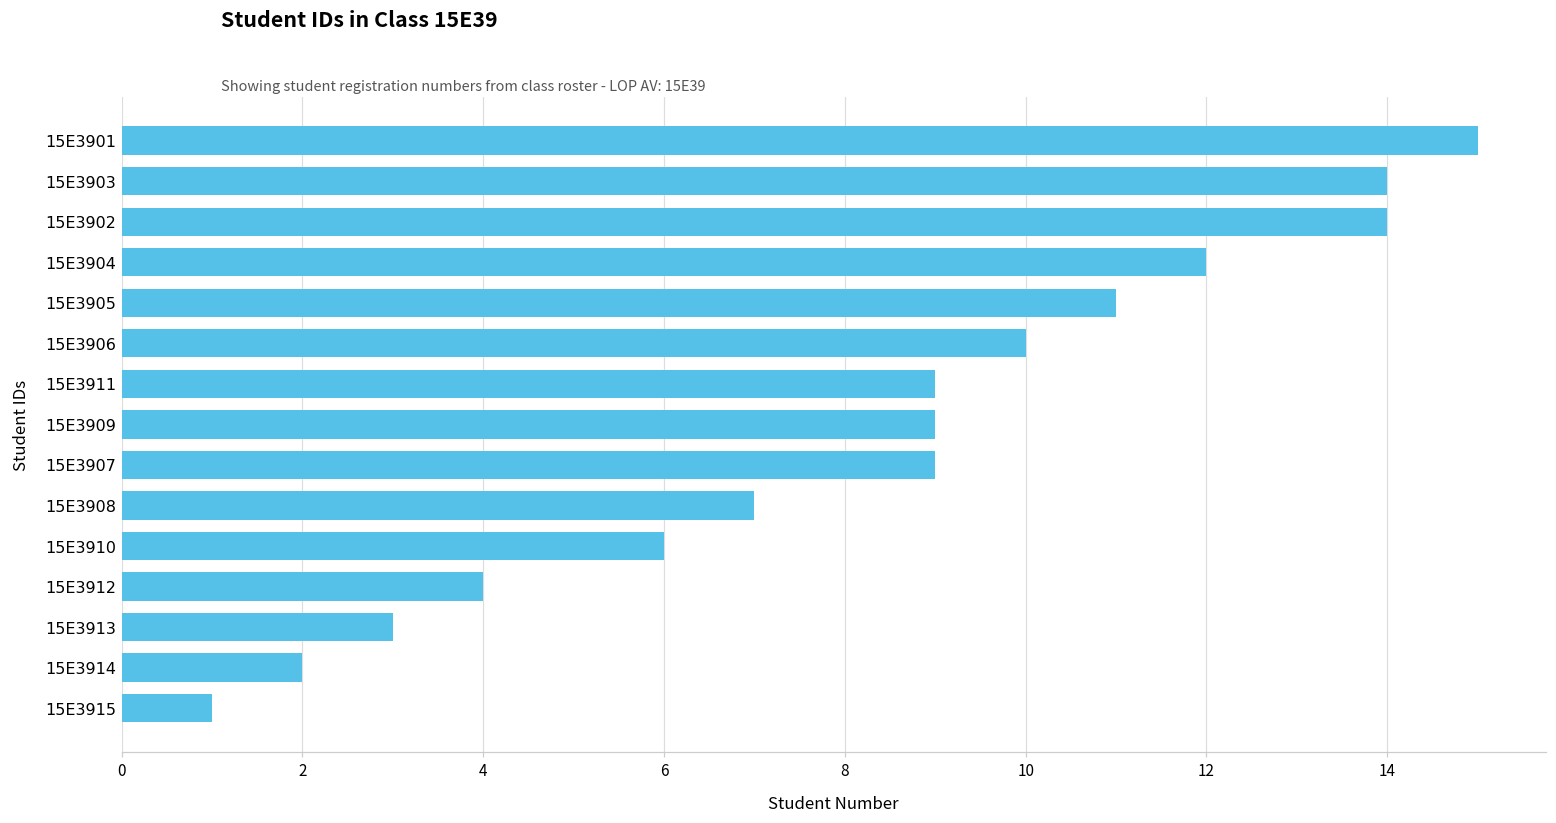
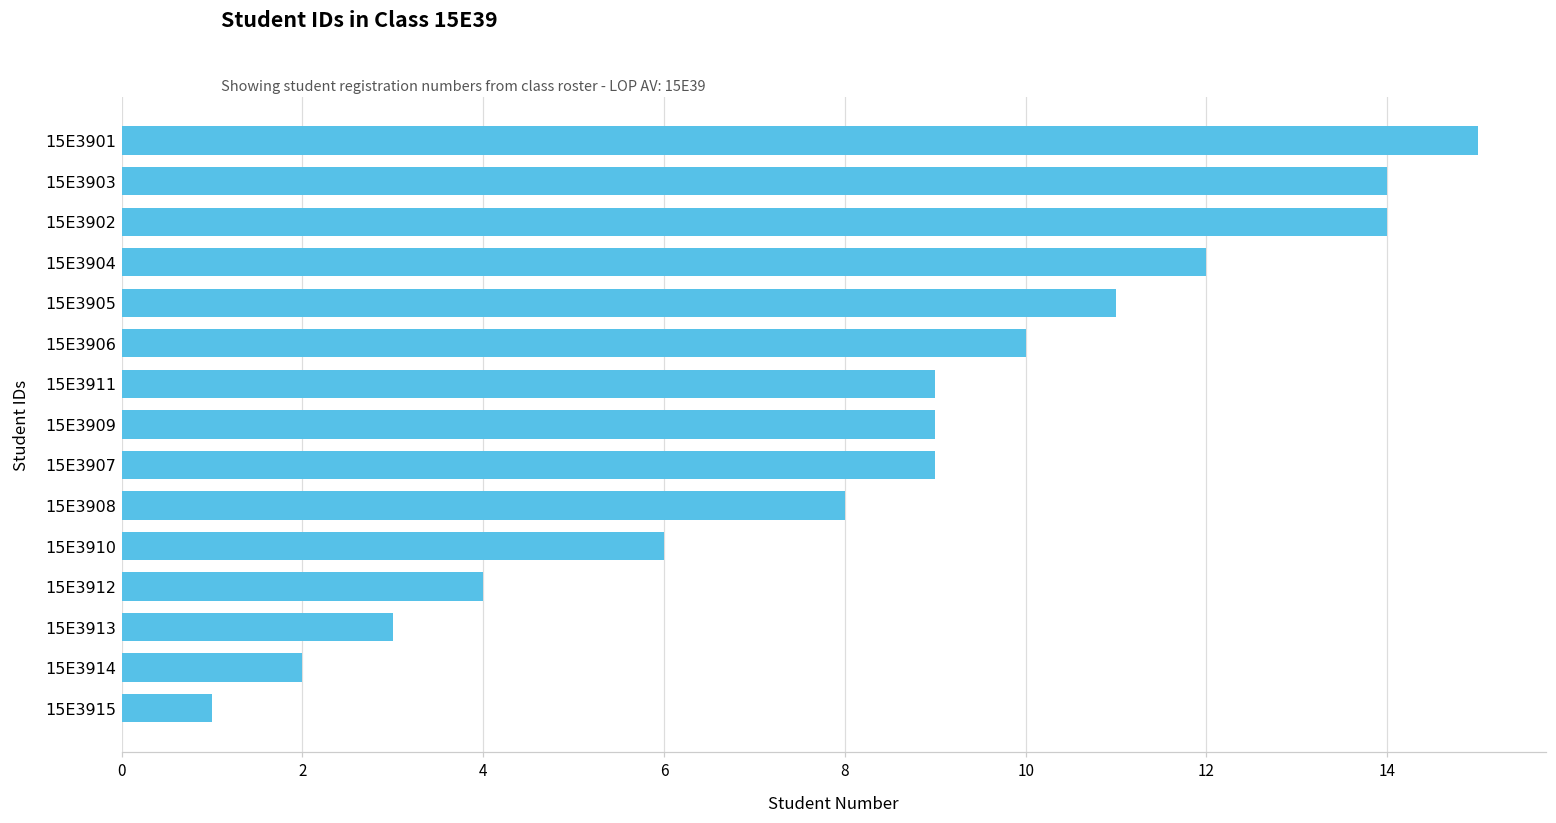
  {
    "15E3901": 15,
    "15E3903": 14,
    "15E3902": 14,
    "15E3904": 12,
    "15E3905": 11,
    "15E3906": 10,
    "15E3911": 9,
    "15E3909": 9,
    "15E3907": 9,
-   "15E3908": 7,
+   "15E3908": 8,
    "15E3910": 6,
    "15E3912": 4,
    "15E3913": 3,
    "15E3914": 2,
    "15E3915": 1
  }
